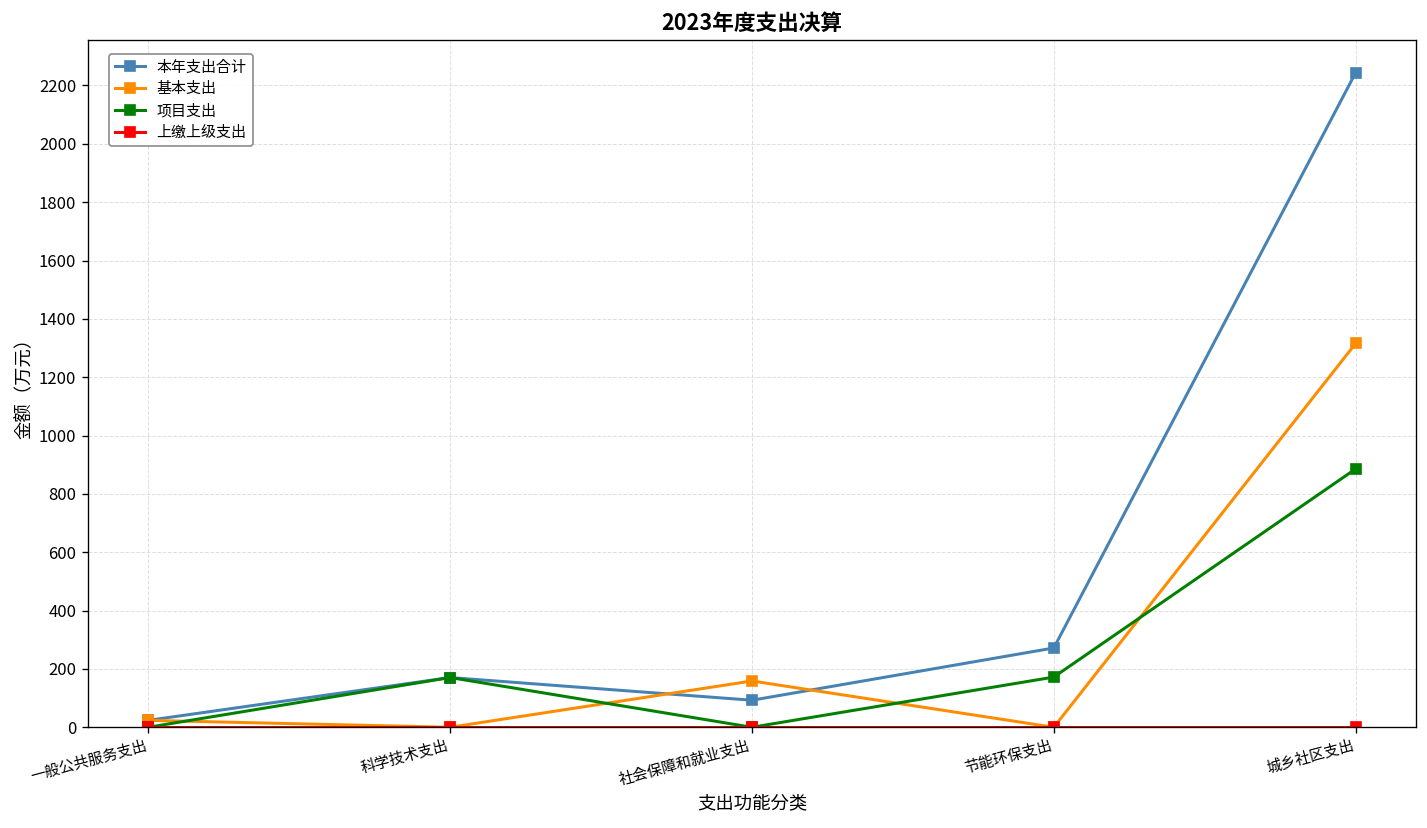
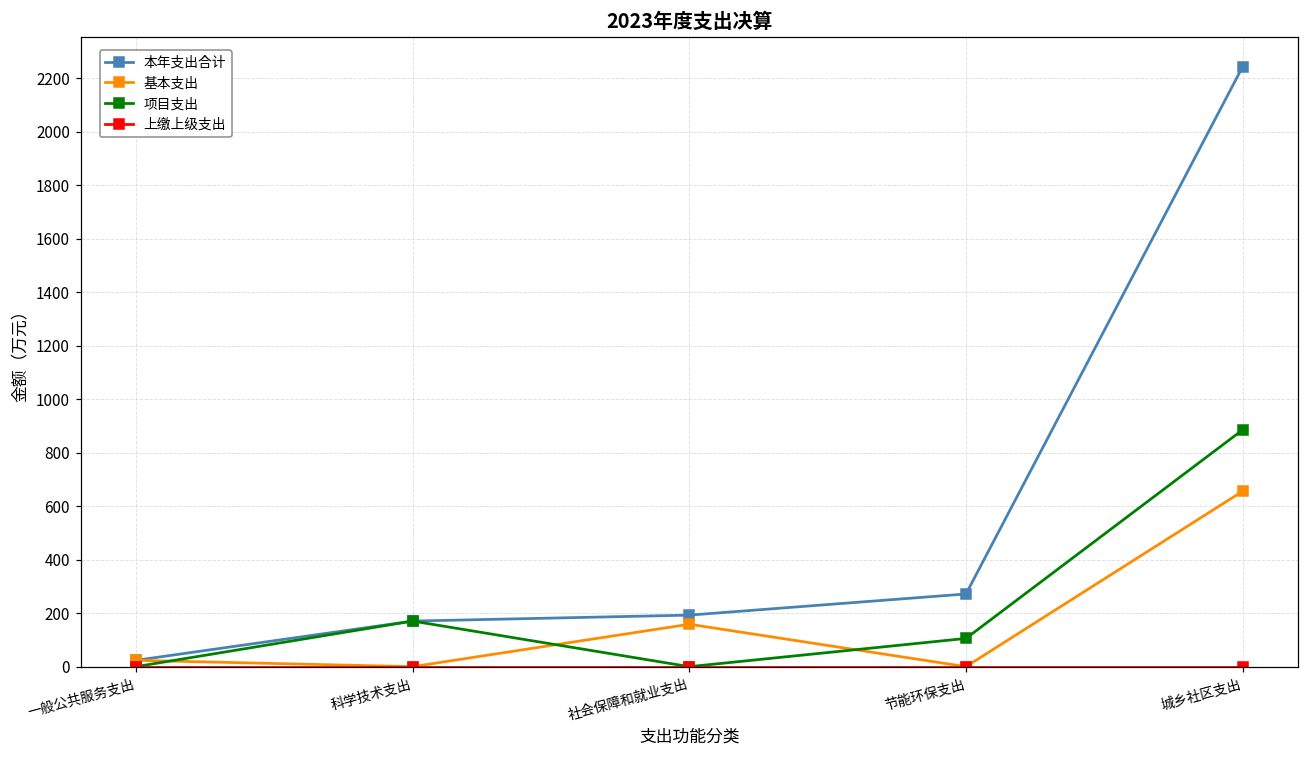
  {
    "本年支出合计": {
-     "社会保障和就业支出": 90,
+     "社会保障和就业支出": 190,
      "节能环保支出": 270,
      "城乡社区支出": 2240
    },
    "基本支出": {
      "社会保障和就业支出": 160,
-     "城乡社区支出": 1320
+     "城乡社区支出": 660
    },
    "项目支出": {
-     "节能环保支出": 170,
+     "节能环保支出": 110,
      "城乡社区支出": 890
    },
    "上缴上级支出": {
      "城乡社区支出": 0
    }
  }
